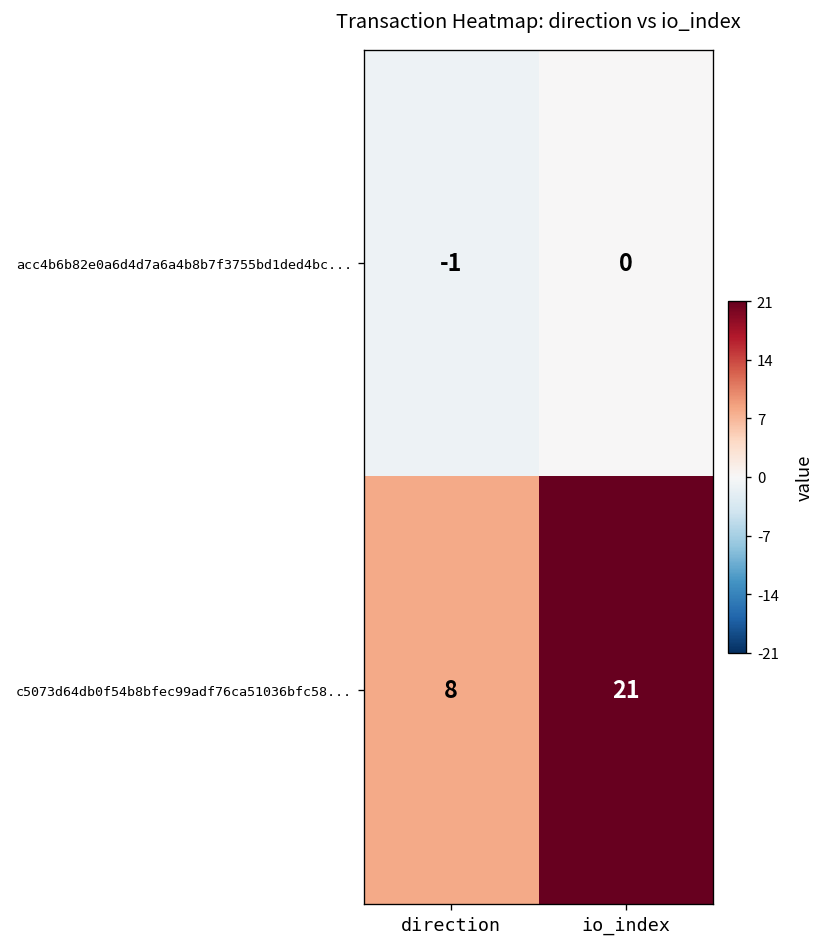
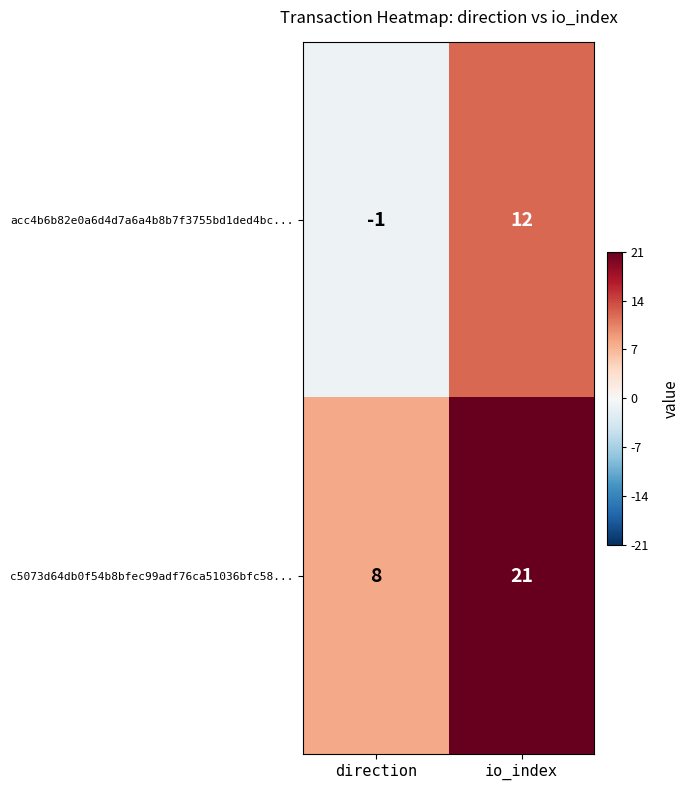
  {
    "acc4b6b82e0a6d4d7a6a4b8b7f3755bd1ded4bc...": {
      "direction": -1,
-     "io_index": 0
+     "io_index": 12
    },
    "c5073d64db0f54b8bfec99adf76ca51036bfc58...": {
      "direction": 8,
      "io_index": 21
    }
  }
